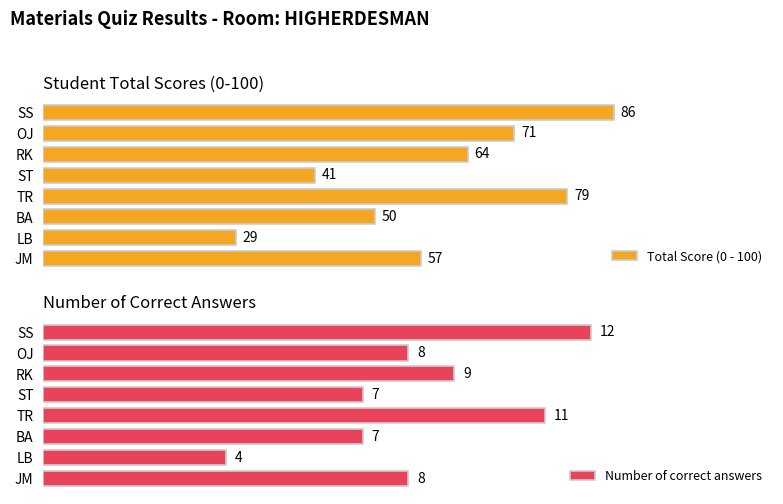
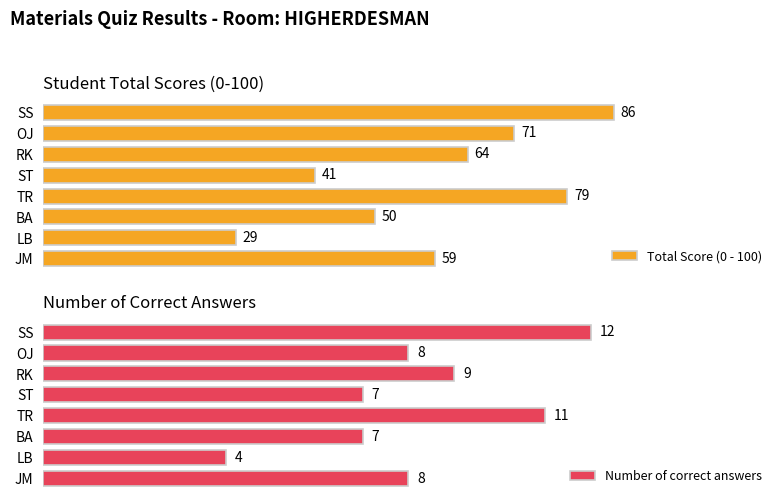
  {
    "Student Total Scores (0-100)": {
      "SS": 86,
      "OJ": 71,
      "RK": 64,
      "ST": 41,
      "TR": 79,
      "BA": 50,
      "LB": 29,
-     "JM": 57
+     "JM": 59
    },
    "Number of Correct Answers": {
      "SS": 12,
      "OJ": 8,
      "RK": 9,
      "ST": 7,
      "TR": 11,
      "BA": 7,
      "LB": 4,
      "JM": 8
    }
  }
